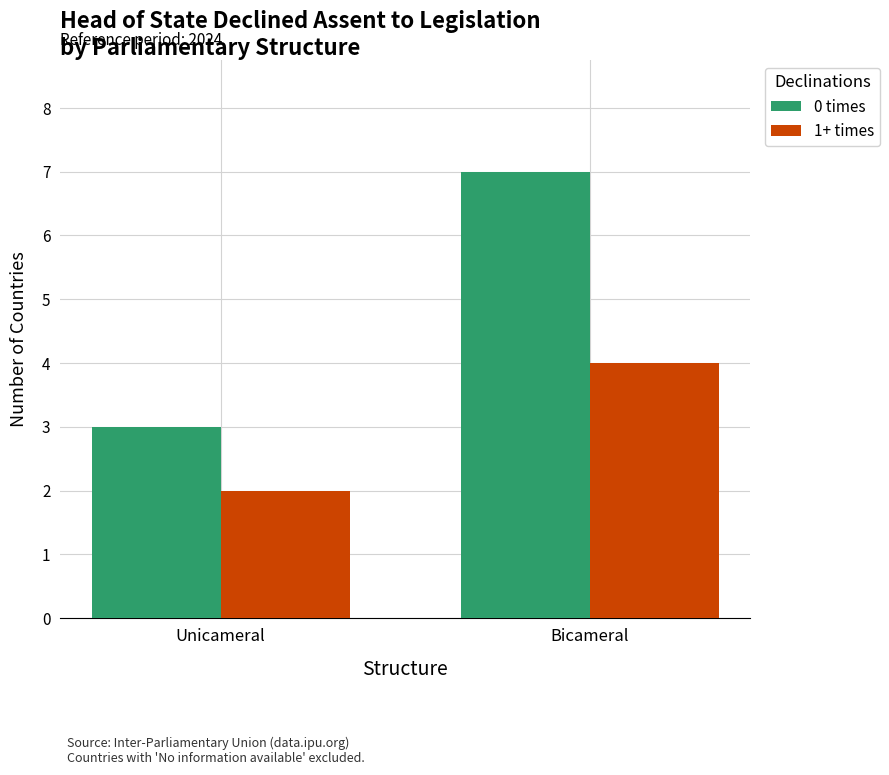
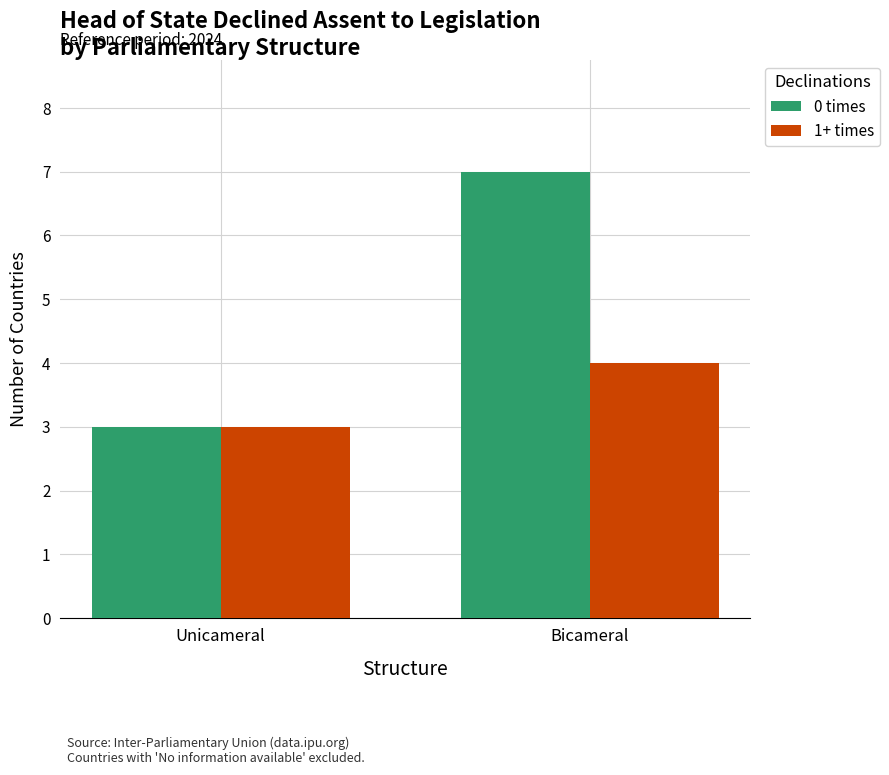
  {
    "0 times": {
      "Unicameral": 3,
      "Bicameral": 7
    },
    "1+ times": {
-     "Unicameral": 2,
+     "Unicameral": 3,
      "Bicameral": 4
    }
  }
